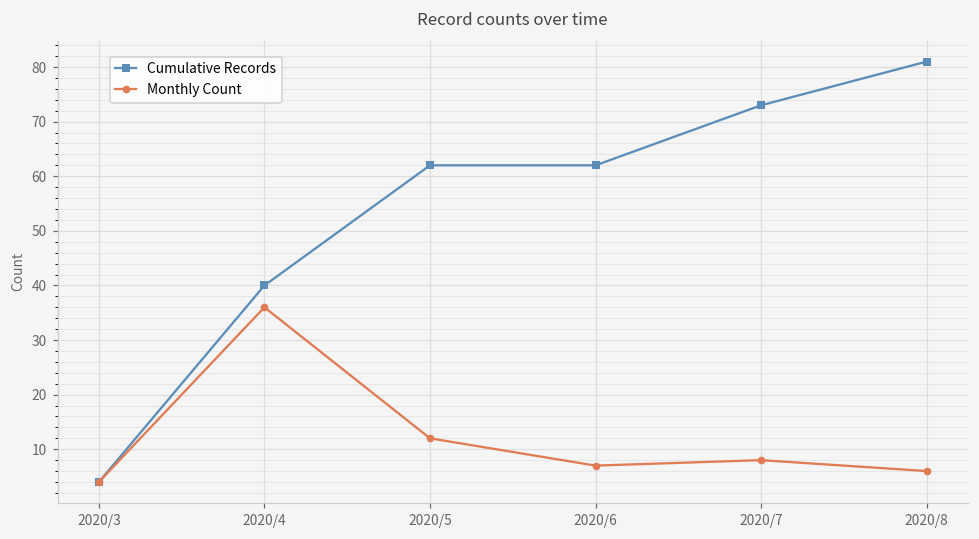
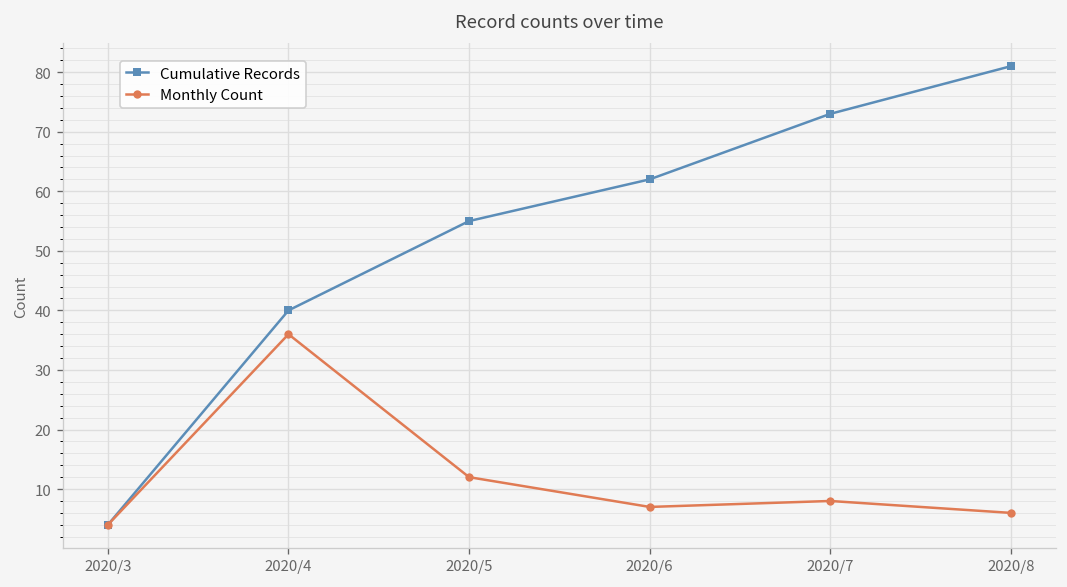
  {
    "Cumulative Records": {
      "2020/4": 40,
-     "2020/5": 62,
+     "2020/5": 55,
      "2020/6": 62,
      "2020/7": 73,
      "2020/8": 81
    },
    "Monthly Count": {
      "2020/4": 36,
      "2020/5": 12,
      "2020/6": 7,
      "2020/7": 8,
      "2020/8": 6
    }
  }
